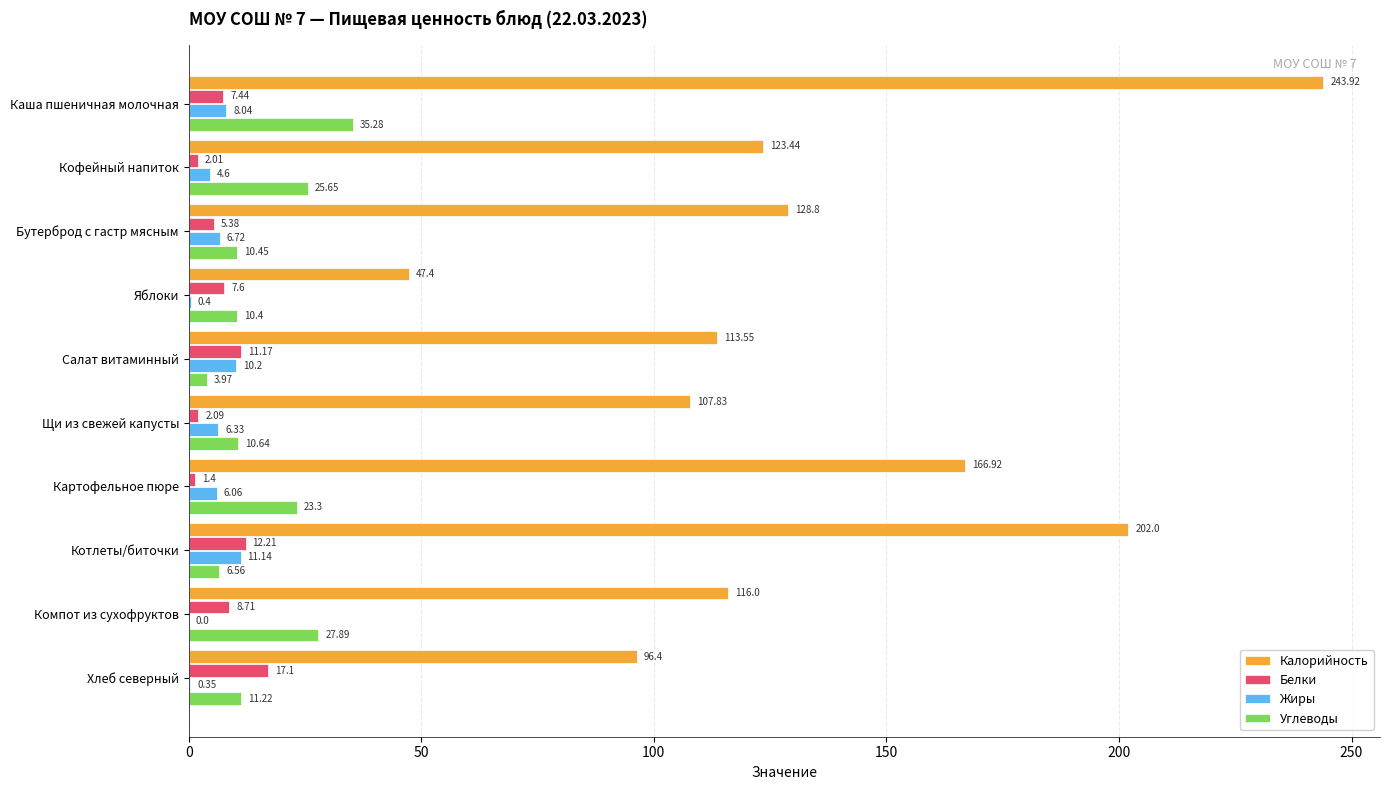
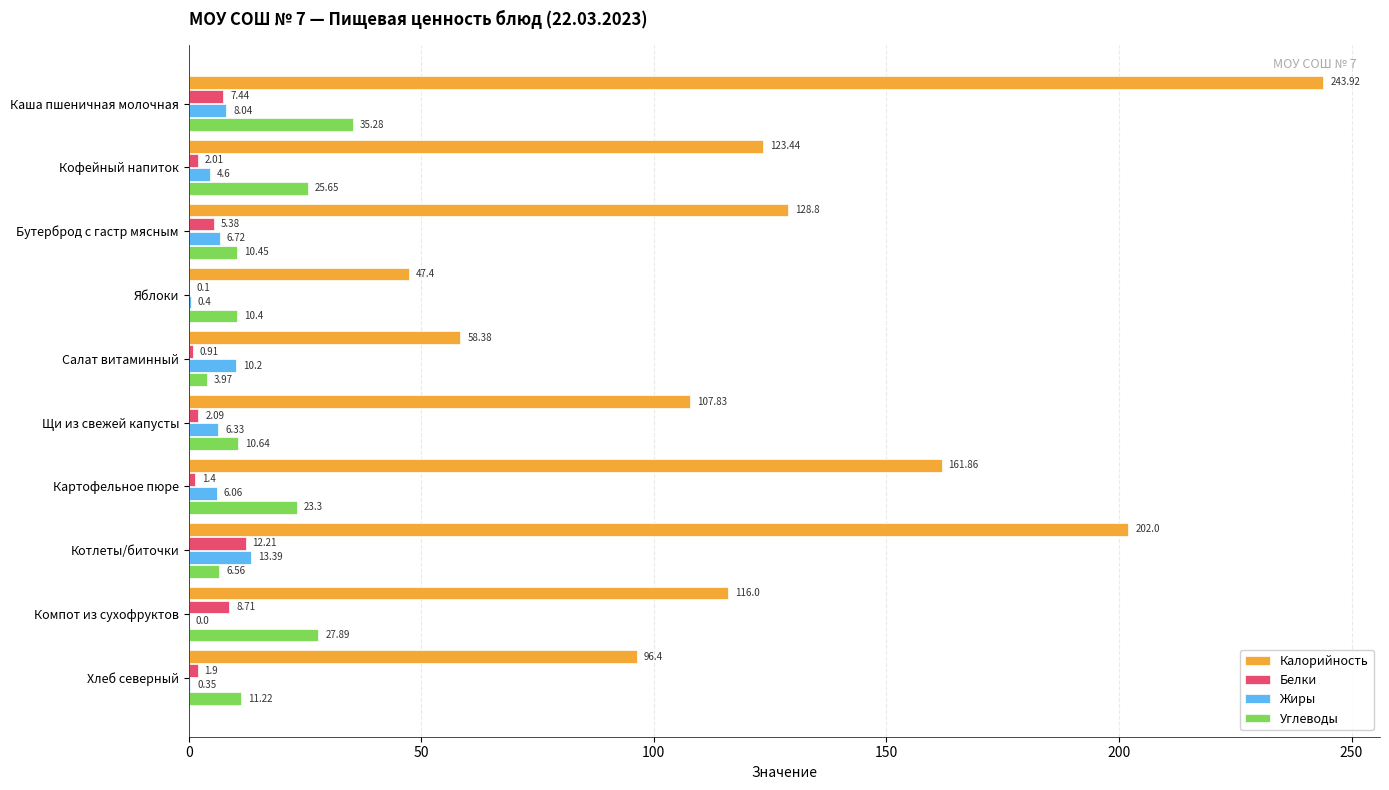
  {
    "Калорийность": {
      "Каша пшеничная молочная": 243.92,
      "Кофейный напиток": 123.44,
      "Бутерброд с гастр мясным": 128.8,
      "Яблоки": 47.4,
-     "Салат витаминный": 113.55,
+     "Салат витаминный": 58.38,
      "Щи из свежей капусты": 107.83,
-     "Картофельное пюре": 166.92,
+     "Картофельное пюре": 161.86,
      "Котлеты/биточки": 202.0,
      "Компот из сухофруктов": 116.0,
      "Хлеб северный": 96.4
    },
    "Белки": {
      "Каша пшеничная молочная": 7.44,
      "Кофейный напиток": 2.01,
      "Бутерброд с гастр мясным": 5.38,
-     "Яблоки": 7.6,
-     "Салат витаминный": 11.17,
+     "Яблоки": 0.1,
+     "Салат витаминный": 0.91,
      "Щи из свежей капусты": 2.09,
      "Картофельное пюре": 1.4,
      "Котлеты/биточки": 12.21,
      "Компот из сухофруктов": 8.71,
-     "Хлеб северный": 17.1
+     "Хлеб северный": 1.9
    },
    "Жиры": {
      "Каша пшеничная молочная": 8.04,
      "Кофейный напиток": 4.6,
      "Бутерброд с гастр мясным": 6.72,
      "Яблоки": 0.4,
      "Салат витаминный": 10.2,
      "Щи из свежей капусты": 6.33,
      "Картофельное пюре": 6.06,
-     "Котлеты/биточки": 11.14,
+     "Котлеты/биточки": 13.39,
      "Компот из сухофруктов": 0.0,
      "Хлеб северный": 0.35
    },
    "Углеводы": {
      "Каша пшеничная молочная": 35.28,
      "Кофейный напиток": 25.65,
      "Бутерброд с гастр мясным": 10.45,
      "Яблоки": 10.4,
      "Салат витаминный": 3.97,
      "Щи из свежей капусты": 10.64,
      "Картофельное пюре": 23.3,
      "Котлеты/биточки": 6.56,
      "Компот из сухофруктов": 27.89,
      "Хлеб северный": 11.22
    }
  }
